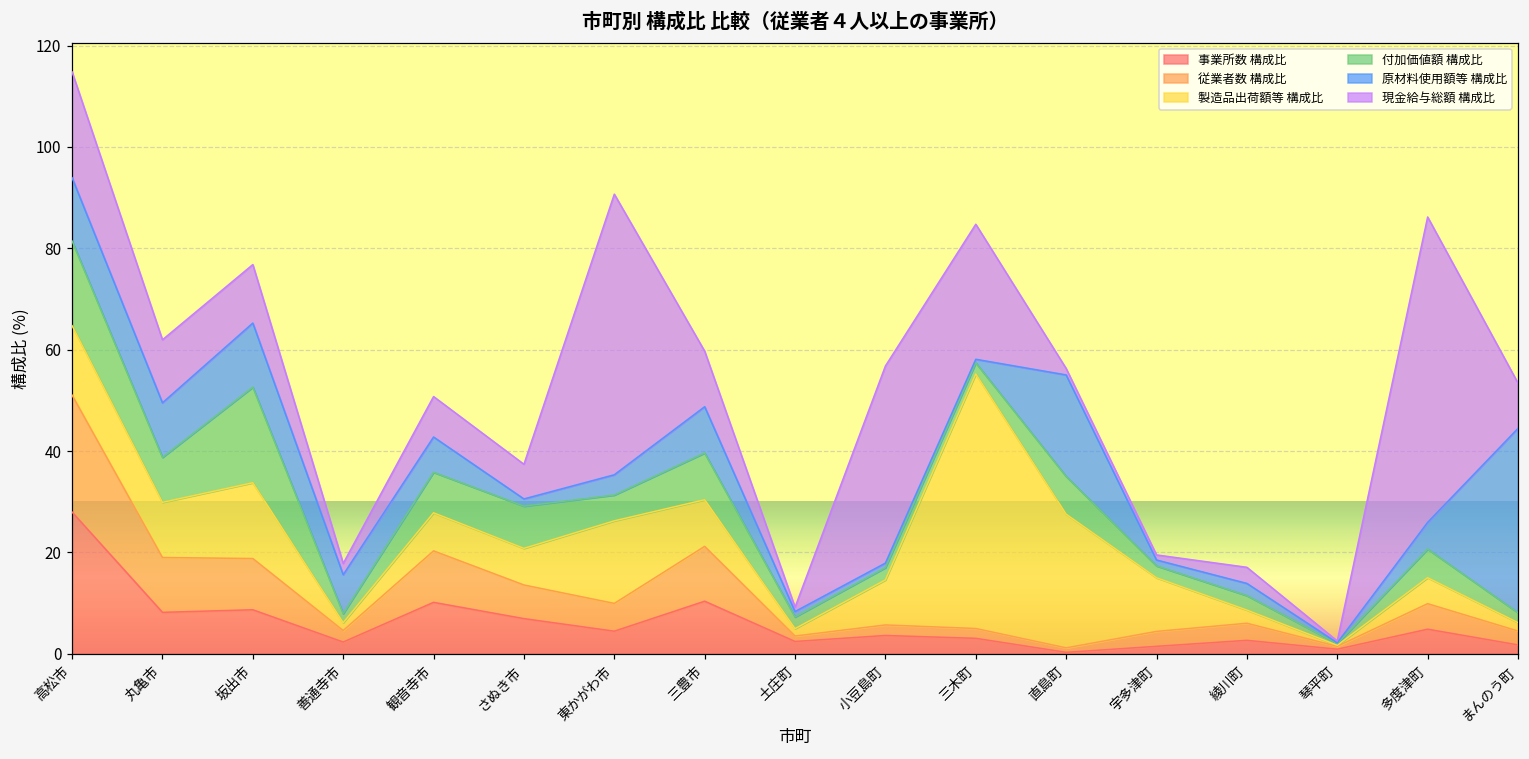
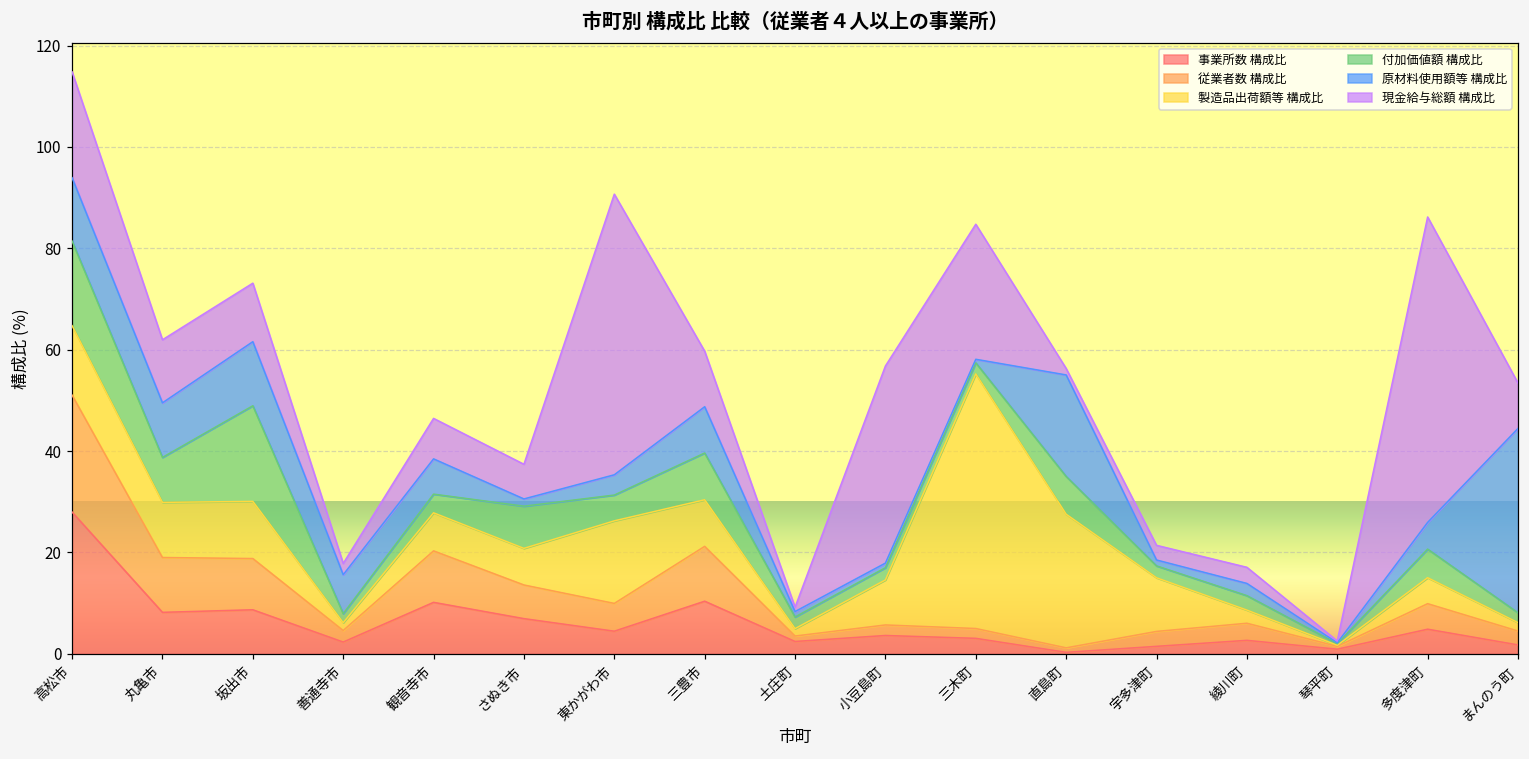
  {
    "製造品出荷額等 構成比": {
      "高松市": 14,
      "丸亀市": 11,
-     "坂出市": 15,
+     "坂出市": 11,
      "善通寺市": 2,
      "観音寺市": 8,
      "さぬき市": 7,
      "東かがわ市": 16,
      "三豊市": 9,
      "土庄町": 1,
      "小豆島町": 9,
      "三木町": 50,
      "直島町": 26,
      "宇多津町": 11,
      "綾川町": 3,
      "多度津町": 5,
      "まんのう町": 2
    },
    "付加価値額 構成比": {
      "高松市": 17,
      "丸亀市": 9,
      "坂出市": 19,
      "善通寺市": 2,
-     "観音寺市": 8,
+     "観音寺市": 4,
      "さぬき市": 8,
      "東かがわ市": 5,
      "三豊市": 9,
      "土庄町": 2,
      "小豆島町": 2,
      "三木町": 2,
      "直島町": 7,
      "宇多津町": 2,
      "綾川町": 3,
      "多度津町": 6,
      "まんのう町": 2
    },
    "原材料使用額等 構成比": {
      "高松市": 12,
      "丸亀市": 11,
      "坂出市": 13,
      "善通寺市": 8,
      "観音寺市": 7,
      "さぬき市": 1,
      "東かがわ市": 4,
      "三豊市": 9,
      "土庄町": 1,
      "小豆島町": 1,
      "三木町": 1,
      "直島町": 20,
      "宇多津町": 1,
      "綾川町": 2,
      "多度津町": 5,
      "まんのう町": 36
    },
    "現金給与総額 構成比": {
      "高松市": 21,
      "丸亀市": 12,
      "坂出市": 12,
      "善通寺市": 2,
      "観音寺市": 8,
      "さぬき市": 7,
      "東かがわ市": 55,
      "三豊市": 11,
      "土庄町": 1,
      "小豆島町": 39,
      "三木町": 27,
      "直島町": 1,
-     "宇多津町": 1,
+     "宇多津町": 3,
      "綾川町": 3,
      "多度津町": 60,
      "まんのう町": 9
    }
  }
